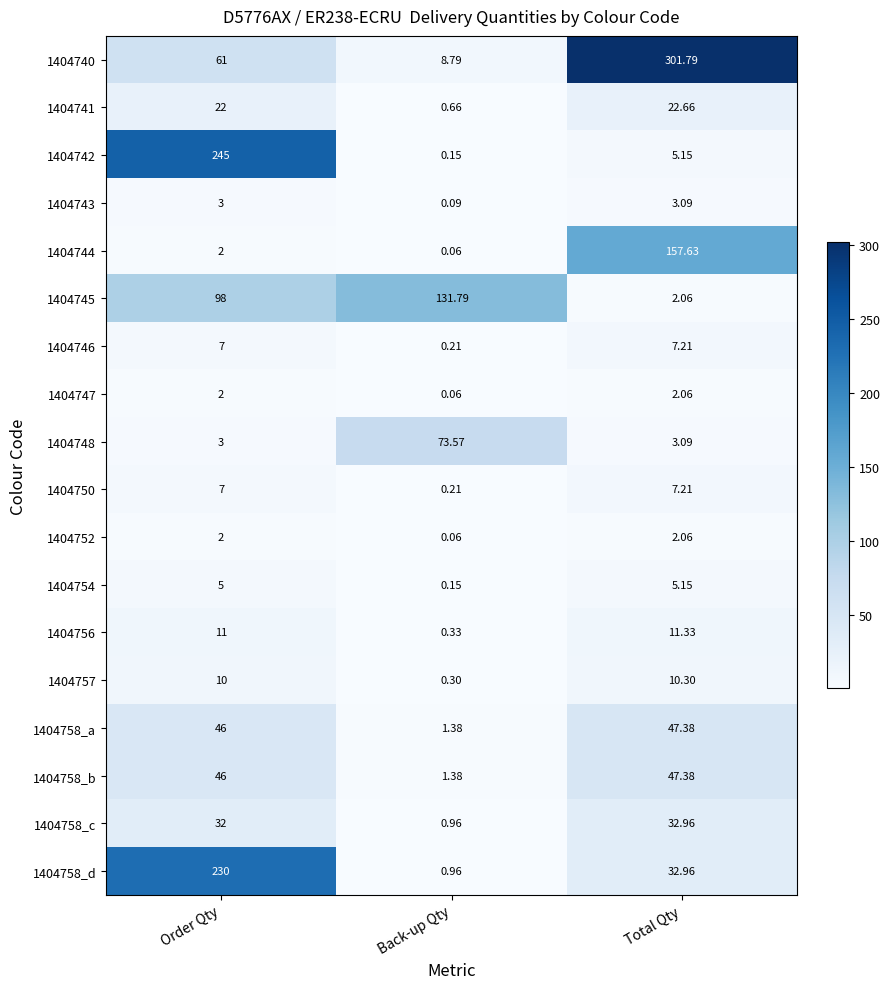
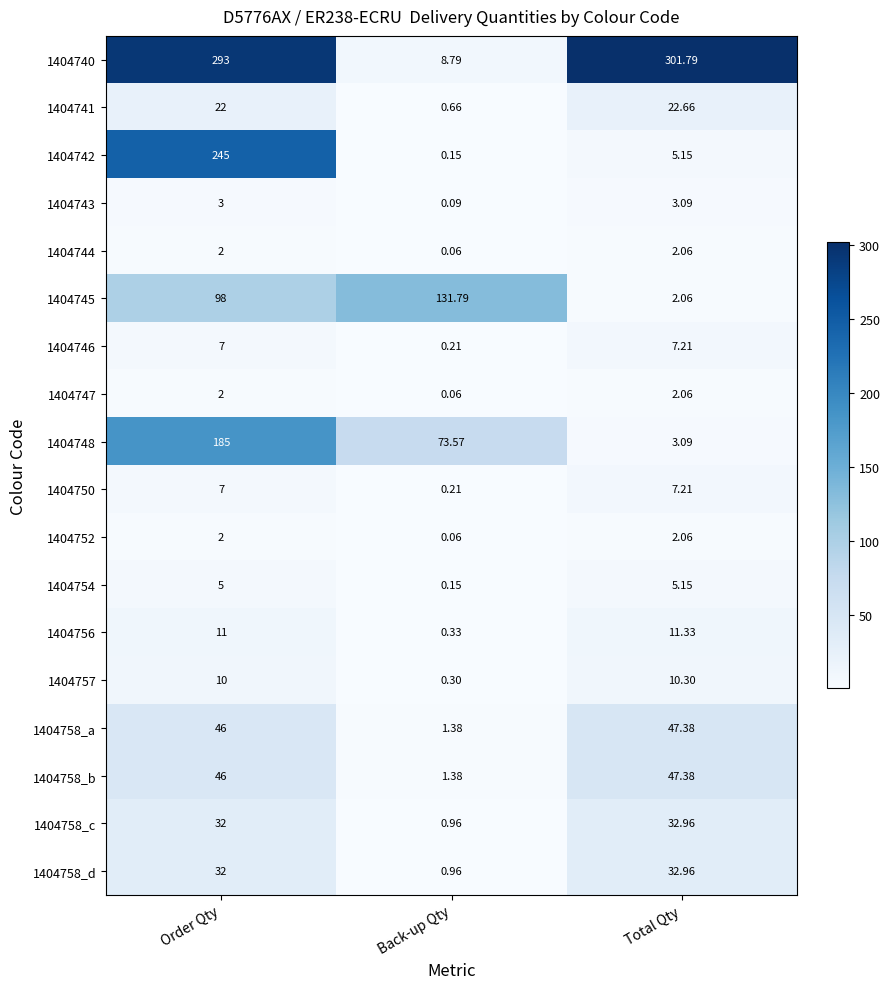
  {
    "1404740": {
-     "Order Qty": 61,
+     "Order Qty": 293,
      "Back-up Qty": 8.79,
      "Total Qty": 301.79
    },
    "1404741": {
      "Order Qty": 22,
      "Back-up Qty": 0.66,
      "Total Qty": 22.66
    },
    "1404742": {
      "Order Qty": 245,
      "Back-up Qty": 0.15,
      "Total Qty": 5.15
    },
    "1404743": {
      "Order Qty": 3,
      "Back-up Qty": 0.09,
      "Total Qty": 3.09
    },
    "1404744": {
      "Order Qty": 2,
      "Back-up Qty": 0.06,
-     "Total Qty": 157.63
+     "Total Qty": 2.06
    },
    "1404745": {
      "Order Qty": 98,
      "Back-up Qty": 131.79,
      "Total Qty": 2.06
    },
    "1404746": {
      "Order Qty": 7,
      "Back-up Qty": 0.21,
      "Total Qty": 7.21
    },
    "1404747": {
      "Order Qty": 2,
      "Back-up Qty": 0.06,
      "Total Qty": 2.06
    },
    "1404748": {
-     "Order Qty": 3,
+     "Order Qty": 185,
      "Back-up Qty": 73.57,
      "Total Qty": 3.09
    },
    "1404750": {
      "Order Qty": 7,
      "Back-up Qty": 0.21,
      "Total Qty": 7.21
    },
    "1404752": {
      "Order Qty": 2,
      "Back-up Qty": 0.06,
      "Total Qty": 2.06
    },
    "1404754": {
      "Order Qty": 5,
      "Back-up Qty": 0.15,
      "Total Qty": 5.15
    },
    "1404756": {
      "Order Qty": 11,
      "Back-up Qty": 0.33,
      "Total Qty": 11.33
    },
    "1404757": {
      "Order Qty": 10,
      "Back-up Qty": 0.30,
      "Total Qty": 10.30
    },
    "1404758_a": {
      "Order Qty": 46,
      "Back-up Qty": 1.38,
      "Total Qty": 47.38
    },
    "1404758_b": {
      "Order Qty": 46,
      "Back-up Qty": 1.38,
      "Total Qty": 47.38
    },
    "1404758_c": {
      "Order Qty": 32,
      "Back-up Qty": 0.96,
      "Total Qty": 32.96
    },
    "1404758_d": {
-     "Order Qty": 230,
+     "Order Qty": 32,
      "Back-up Qty": 0.96,
      "Total Qty": 32.96
    }
  }
